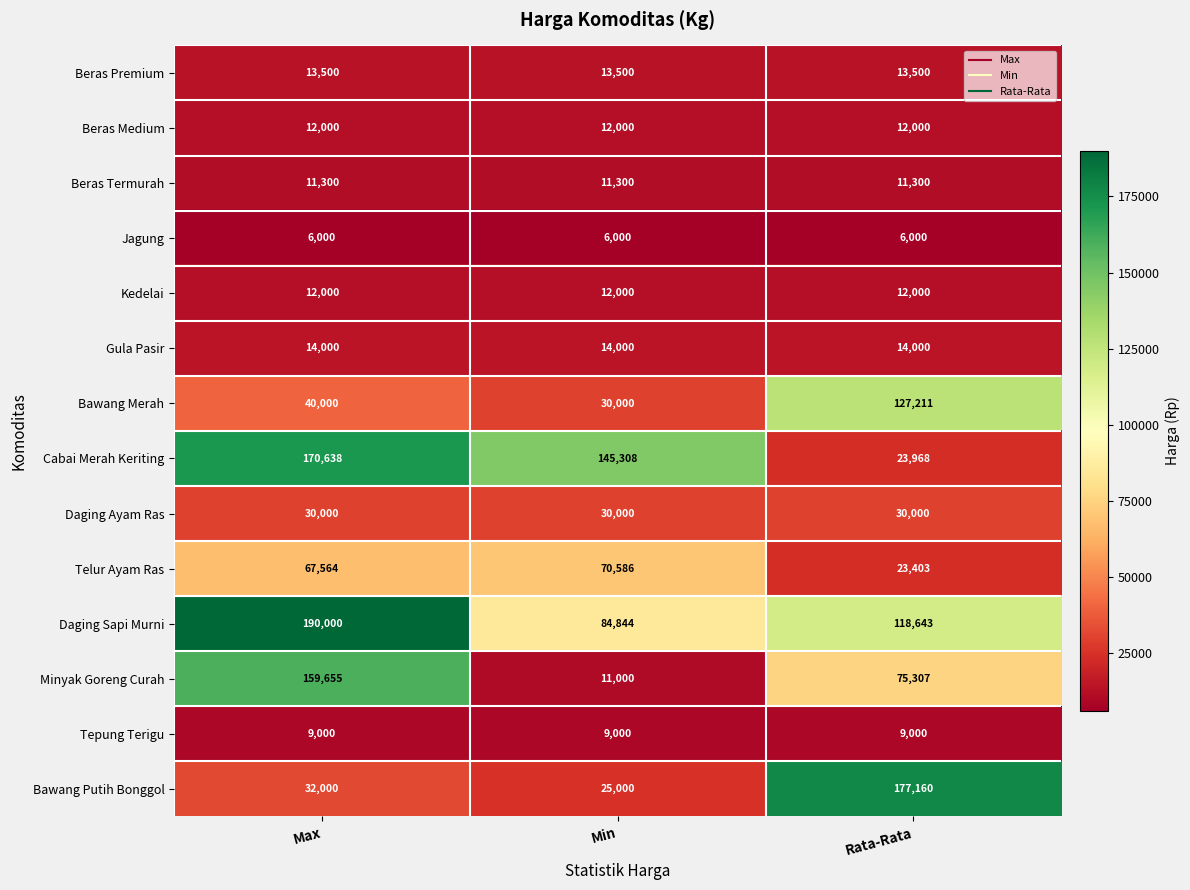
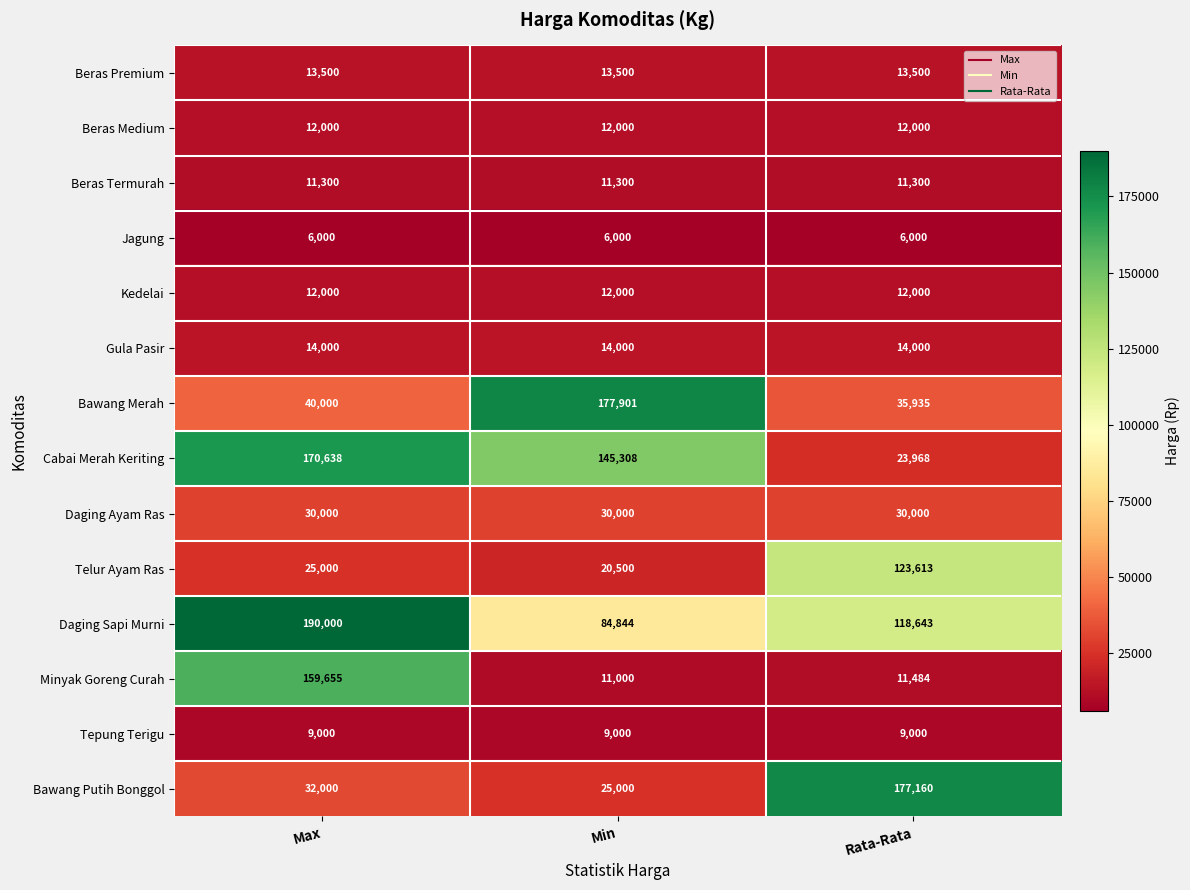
  {
    "Beras Premium": {
      "Max": "13,500",
      "Min": "13,500",
      "Rata-Rata": "13,500"
    },
    "Beras Medium": {
      "Max": "12,000",
      "Min": "12,000",
      "Rata-Rata": "12,000"
    },
    "Beras Termurah": {
      "Max": "11,300",
      "Min": "11,300",
      "Rata-Rata": "11,300"
    },
    "Jagung": {
      "Max": "6,000",
      "Min": "6,000",
      "Rata-Rata": "6,000"
    },
    "Kedelai": {
      "Max": "12,000",
      "Min": "12,000",
      "Rata-Rata": "12,000"
    },
    "Gula Pasir": {
      "Max": "14,000",
      "Min": "14,000",
      "Rata-Rata": "14,000"
    },
    "Bawang Merah": {
      "Max": "40,000",
-     "Min": "30,000",
-     "Rata-Rata": "127,211"
+     "Min": "177,901",
+     "Rata-Rata": "35,935"
    },
    "Cabai Merah Keriting": {
      "Max": "170,638",
      "Min": "145,308",
      "Rata-Rata": "23,968"
    },
    "Daging Ayam Ras": {
      "Max": "30,000",
      "Min": "30,000",
      "Rata-Rata": "30,000"
    },
    "Telur Ayam Ras": {
-     "Max": "67,564",
-     "Min": "70,586",
-     "Rata-Rata": "23,403"
+     "Max": "25,000",
+     "Min": "20,500",
+     "Rata-Rata": "123,613"
    },
    "Daging Sapi Murni": {
      "Max": "190,000",
      "Min": "84,844",
      "Rata-Rata": "118,643"
    },
    "Minyak Goreng Curah": {
      "Max": "159,655",
      "Min": "11,000",
-     "Rata-Rata": "75,307"
+     "Rata-Rata": "11,484"
    },
    "Tepung Terigu": {
      "Max": "9,000",
      "Min": "9,000",
      "Rata-Rata": "9,000"
    },
    "Bawang Putih Bonggol": {
      "Max": "32,000",
      "Min": "25,000",
      "Rata-Rata": "177,160"
    }
  }
